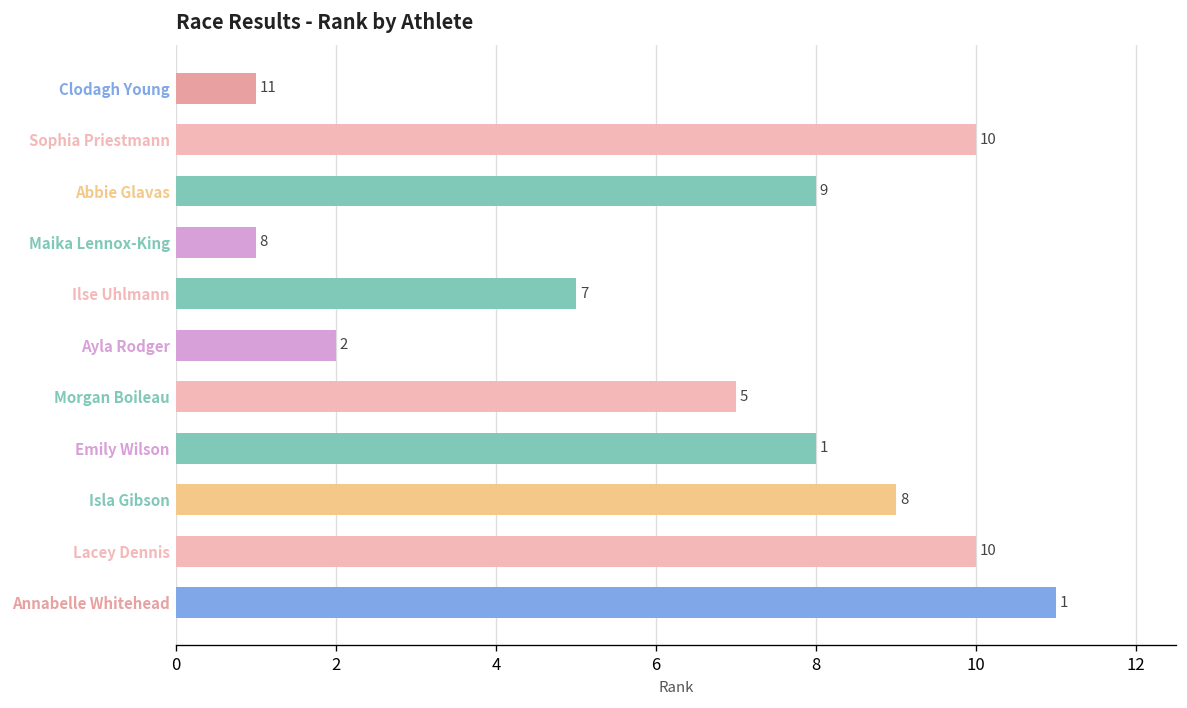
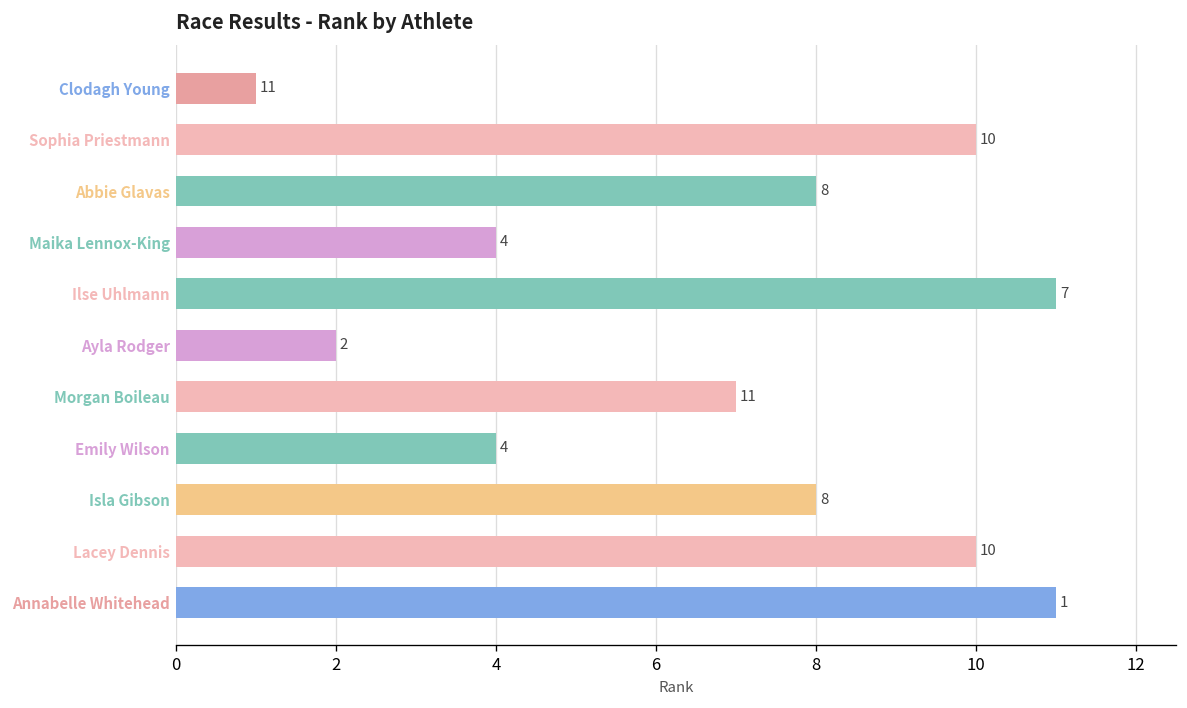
  {
    "Sophia Priestmann": 10,
-   "Maika Lennox-King": 1,
-   "Ilse Uhlmann": 5,
+   "Maika Lennox-King": 4,
+   "Ilse Uhlmann": 11,
    "Ayla Rodger": 2,
-   "Emily Wilson": 8,
-   "Isla Gibson": 9,
+   "Emily Wilson": 4,
+   "Isla Gibson": 8,
    "Lacey Dennis": 10
  }
